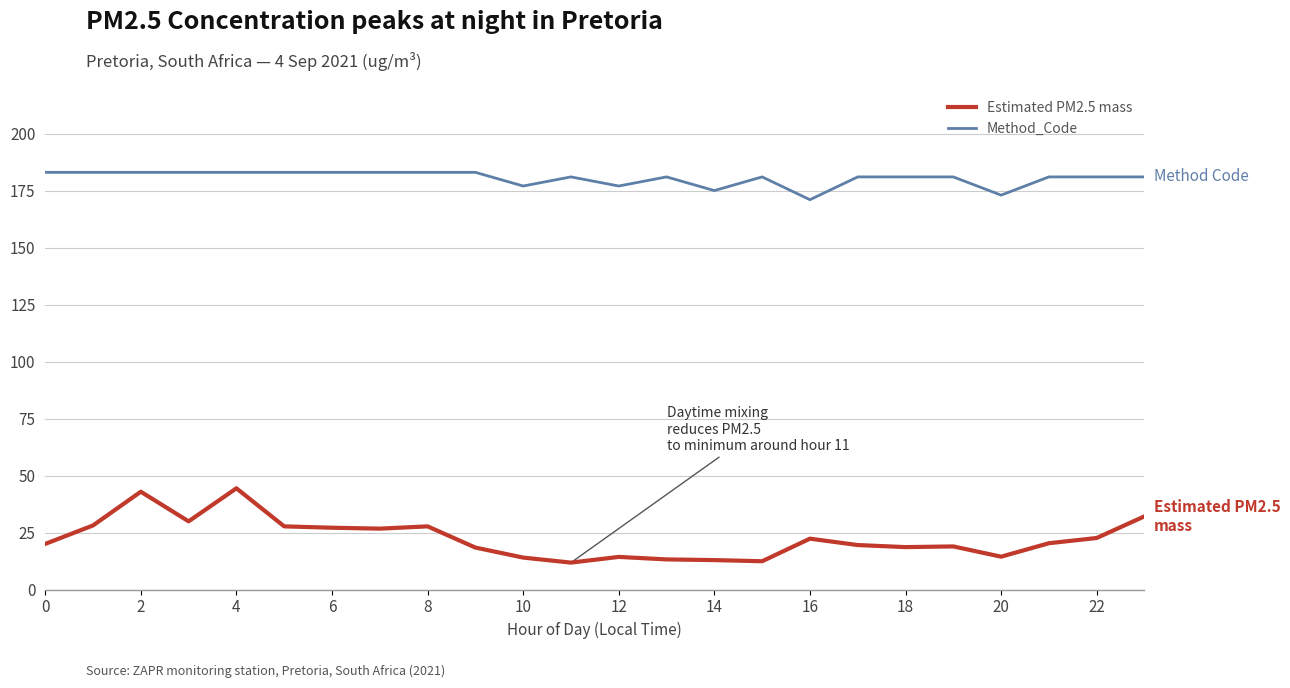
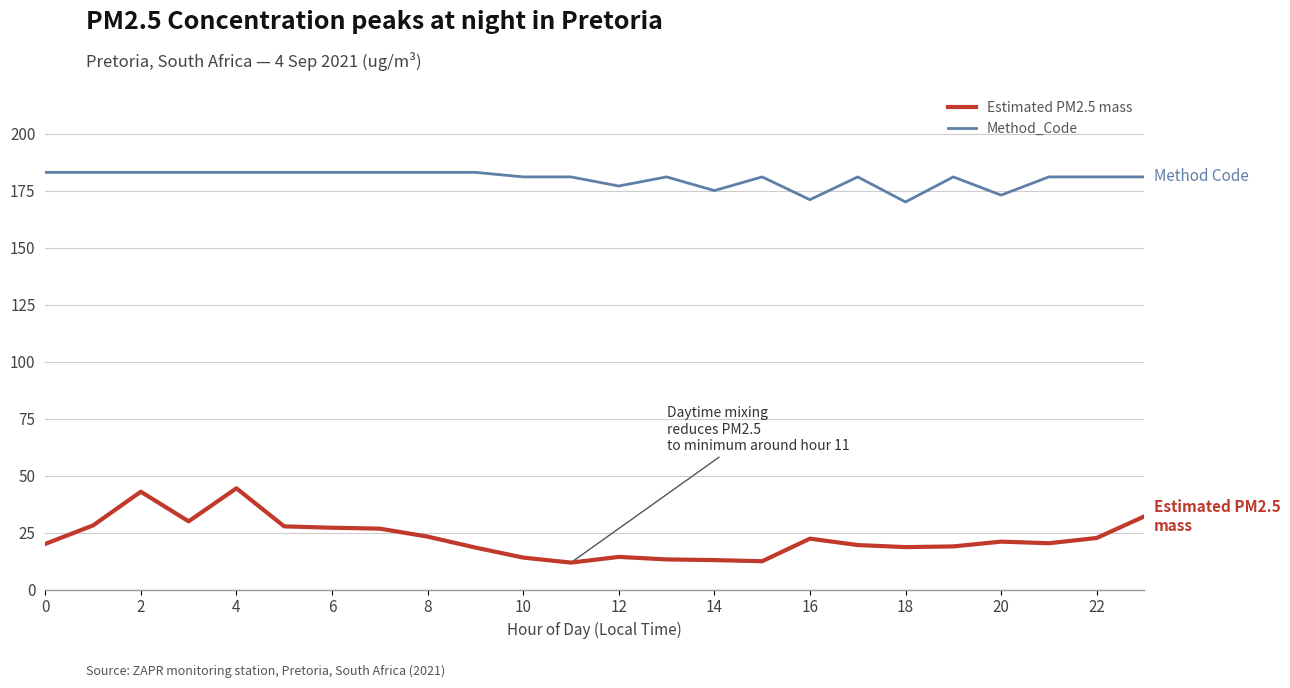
  {
    "Estimated PM2.5 mass": {
      "0": 20,
      "2": 43,
      "4": 44,
      "6": 27,
-     "8": 28,
+     "8": 23,
      "10": 14,
      "18": 19,
-     "20": 14,
+     "20": 21,
      "22": 23
    },
    "Method_Code": {
      "0": 183,
      "2": 183,
      "4": 183,
      "6": 183,
      "8": 183,
-     "10": 177,
+     "10": 181,
      "12": 177,
      "14": 175,
      "16": 171,
-     "18": 181,
+     "18": 170,
      "20": 173,
      "22": 181
    }
  }
